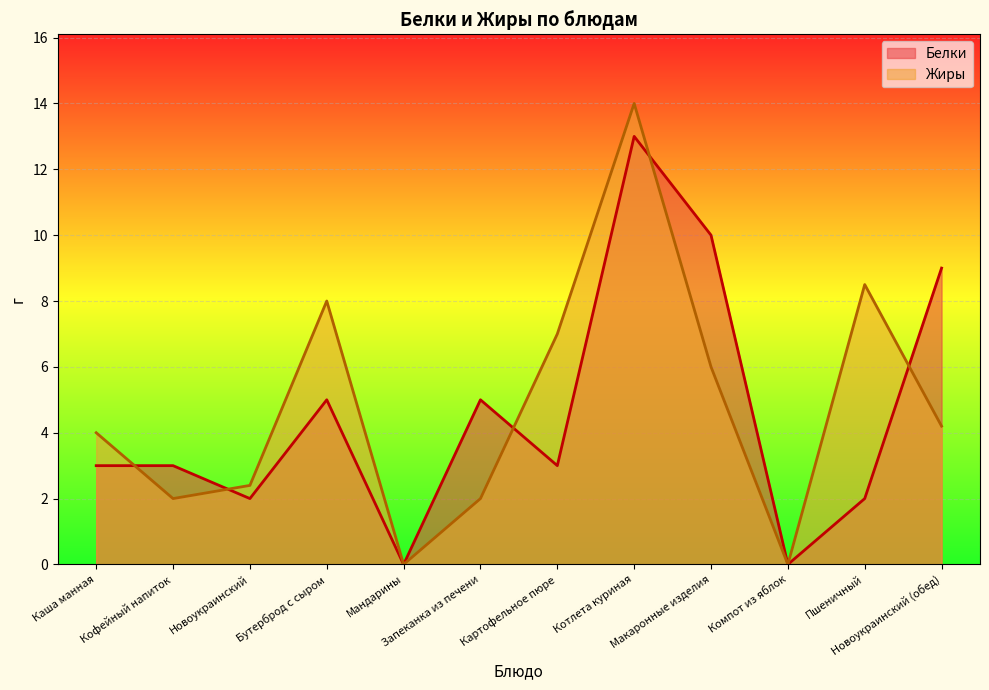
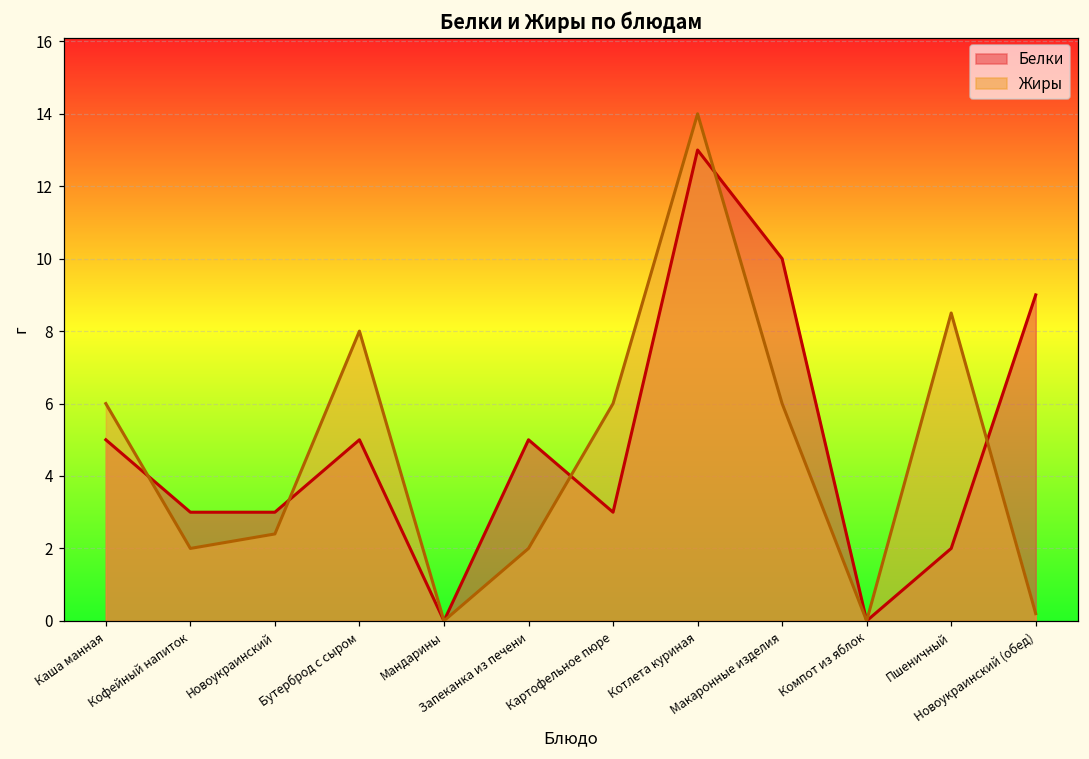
  {
    "Белки": {
-     "Каша манная": 3,
+     "Каша манная": 5,
      "Кофейный напиток": 3,
-     "Новоукраинский": 2,
+     "Новоукраинский": 3,
      "Бутерброд с сыром": 5,
      "Запеканка из печени": 5,
      "Картофельное пюре": 3,
      "Котлета куриная": 13,
      "Макаронные изделия": 10,
      "Пшеничный": 2,
      "Новоукраинский (обед)": 9
    },
    "Жиры": {
-     "Каша манная": 4,
+     "Каша манная": 6,
      "Кофейный напиток": 2.0,
      "Новоукраинский": 2.4,
      "Бутерброд с сыром": 8.0,
      "Запеканка из печени": 2.0,
-     "Картофельное пюре": 7,
+     "Картофельное пюре": 6,
      "Котлета куриная": 14.0,
      "Макаронные изделия": 6.0,
      "Пшеничный": 8.5,
-     "Новоукраинский (обед)": 4.2
+     "Новоукраинский (обед)": 0.2
    }
  }
